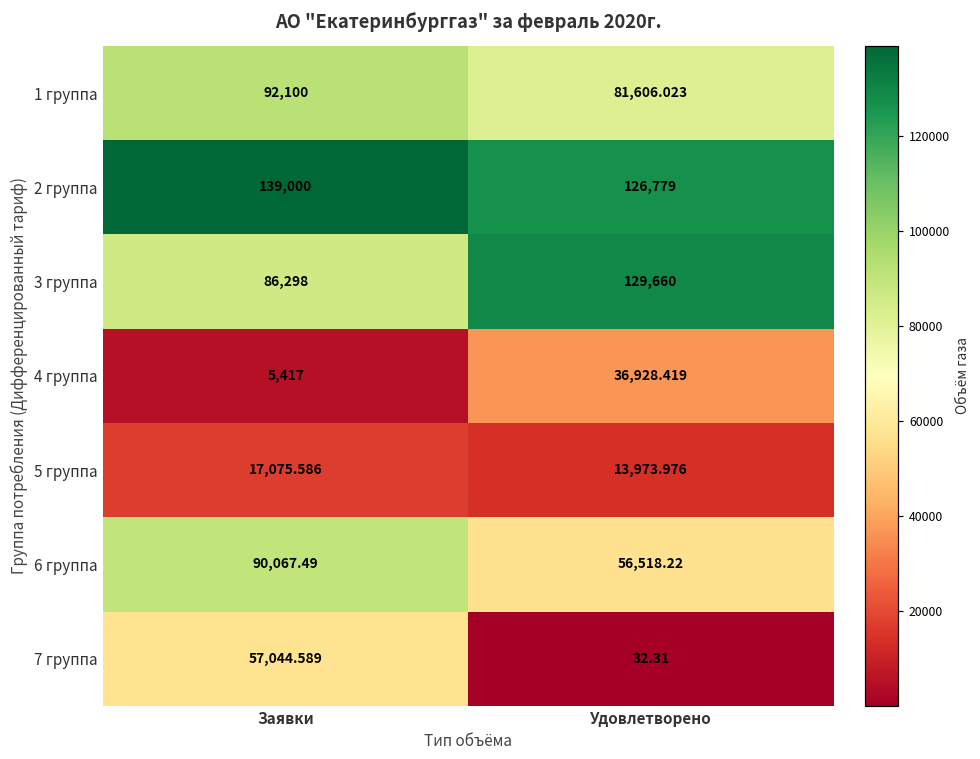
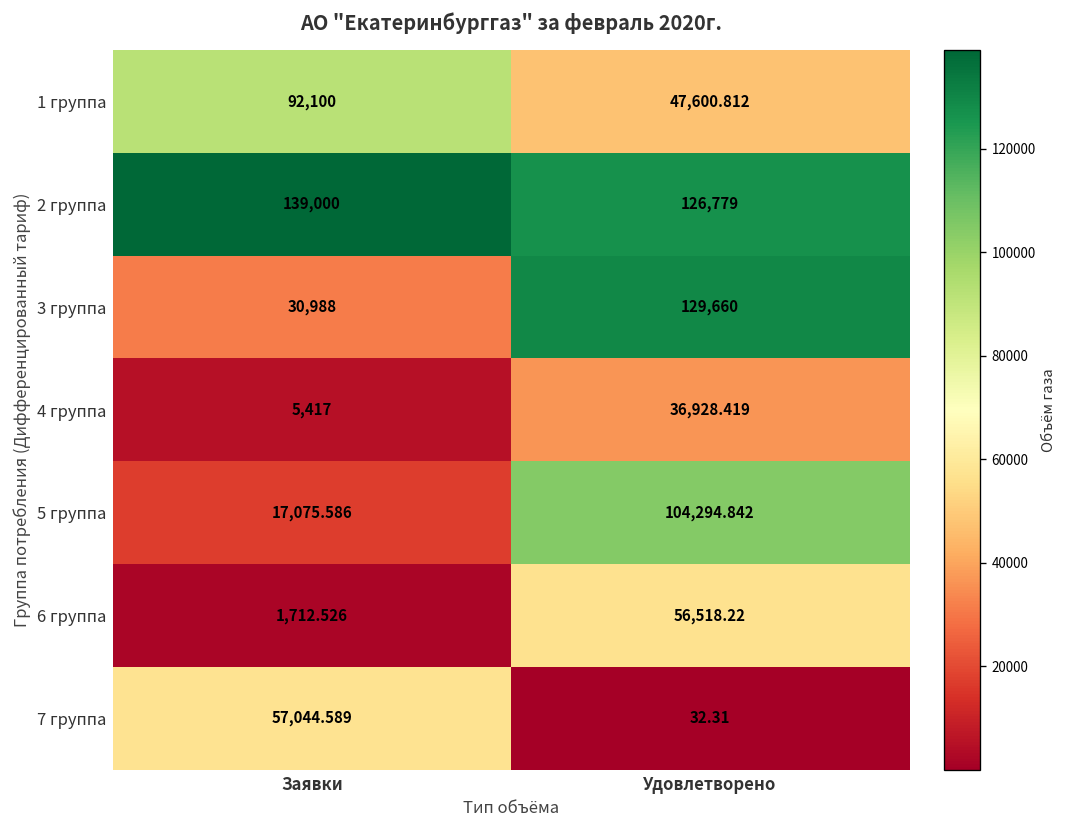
  {
    "1 группа": {
      "Заявки": "92,100",
-     "Удовлетворено": "81,606.023"
+     "Удовлетворено": "47,600.812"
    },
    "2 группа": {
      "Заявки": "139,000",
      "Удовлетворено": "126,779"
    },
    "3 группа": {
-     "Заявки": "86,298",
+     "Заявки": "30,988",
      "Удовлетворено": "129,660"
    },
    "4 группа": {
      "Заявки": "5,417",
      "Удовлетворено": "36,928.419"
    },
    "5 группа": {
      "Заявки": "17,075.586",
-     "Удовлетворено": "13,973.976"
+     "Удовлетворено": "104,294.842"
    },
    "6 группа": {
-     "Заявки": "90,067.49",
+     "Заявки": "1,712.526",
      "Удовлетворено": "56,518.22"
    },
    "7 группа": {
      "Заявки": "57,044.589",
      "Удовлетворено": "32.31"
    }
  }
